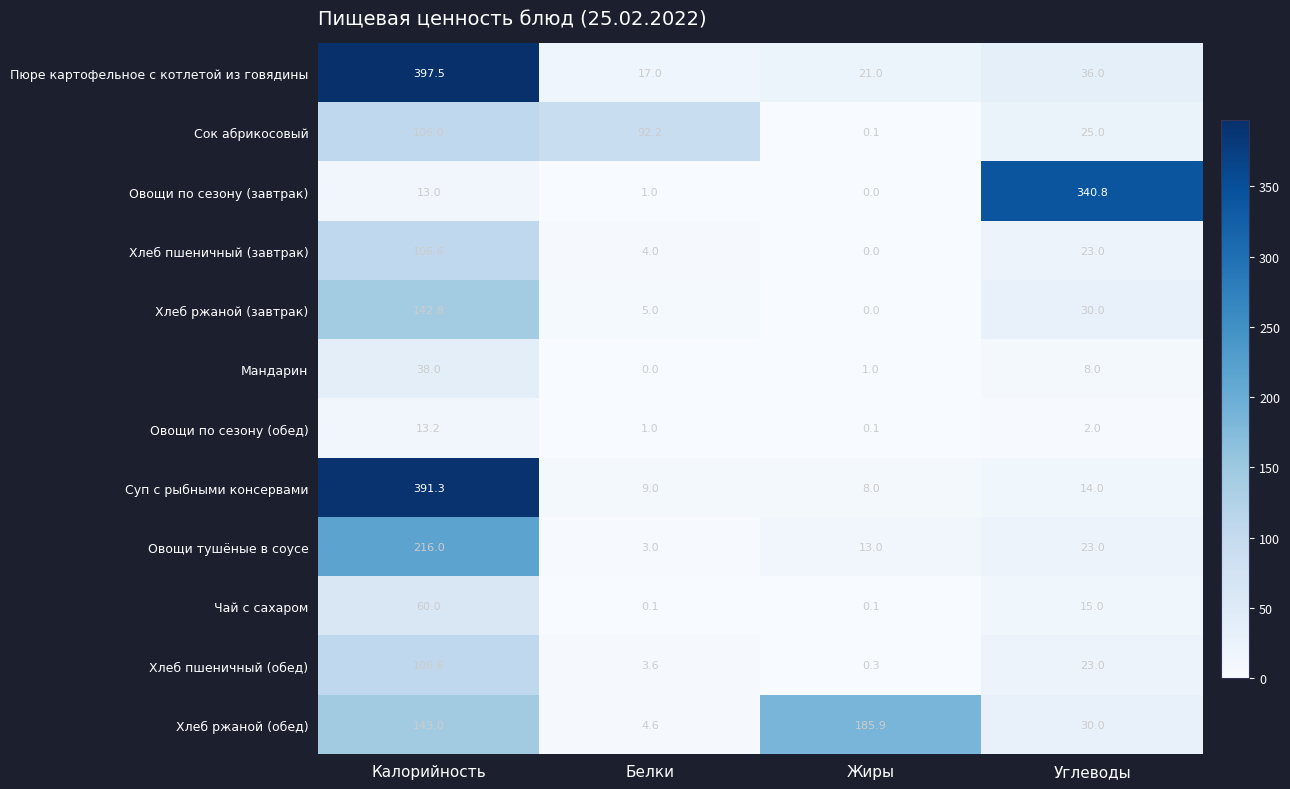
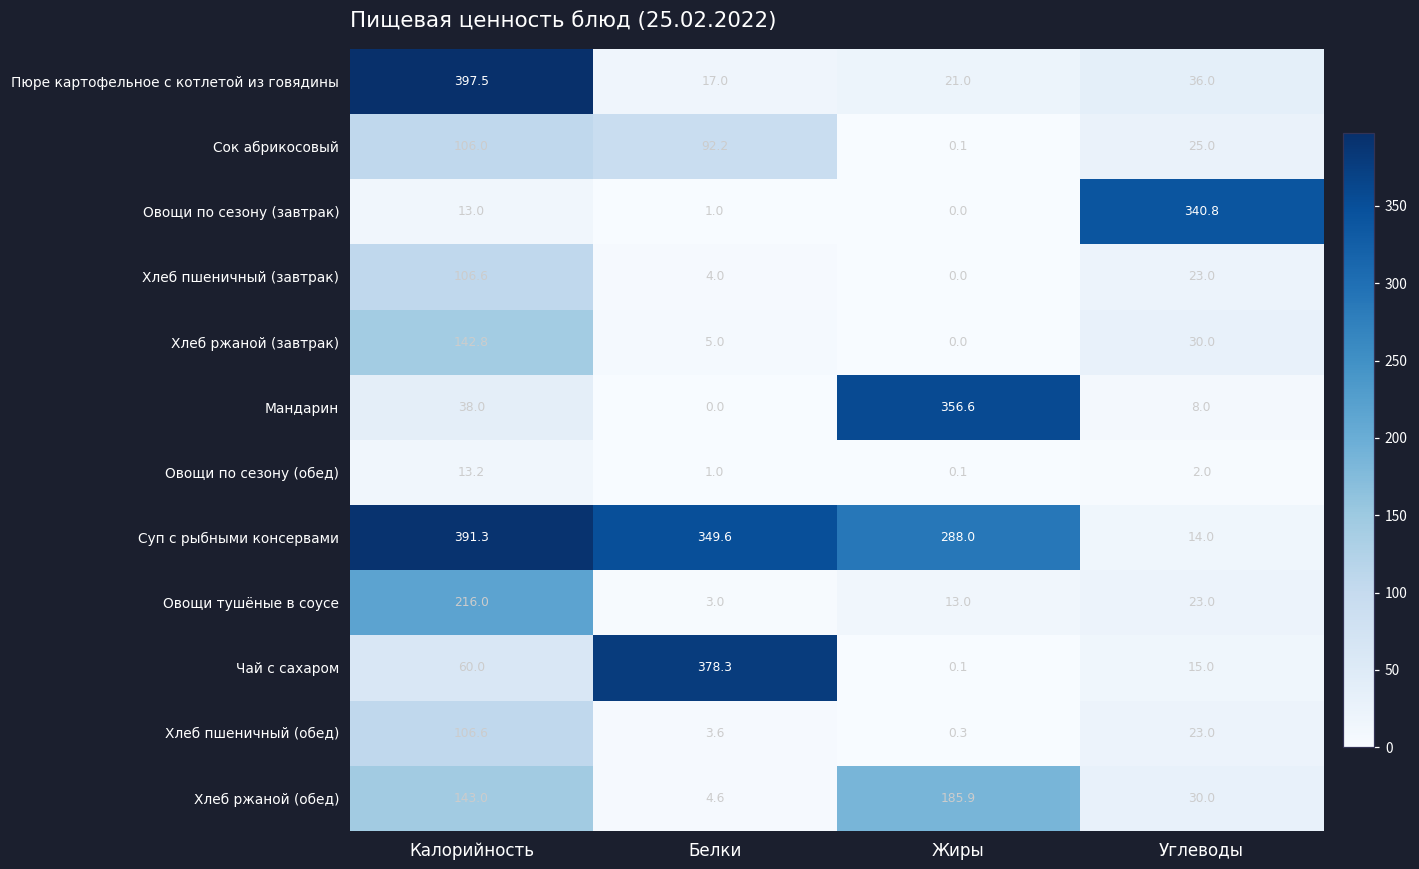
  {
    "Пюре картофельное с котлетой из говядины": {
      "Калорийность": 397.5,
      "Белки": 17.0
    },
    "Сок абрикосовый": {
      "Жиры": 0.1
    },
    "Овощи по сезону (завтрак)": {
      "Калорийность": 13.0,
      "Белки": 1.0,
      "Жиры": 0.0,
      "Углеводы": 340.8
    },
    "Хлеб пшеничный (завтрак)": {
      "Белки": 4.0,
      "Жиры": 0.0
    },
    "Хлеб ржаной (завтрак)": {
      "Белки": 5.0,
      "Жиры": 0.0
    },
    "Мандарин": {
      "Белки": 0.0,
-     "Жиры": 1.0,
+     "Жиры": 356.6,
      "Углеводы": 8.0
    },
    "Овощи по сезону (обед)": {
      "Калорийность": 13.2,
      "Белки": 1.0,
      "Жиры": 0.1,
      "Углеводы": 2.0
    },
    "Суп с рыбными консервами": {
      "Калорийность": 391.3,
-     "Белки": 9.0,
-     "Жиры": 8.0,
+     "Белки": 349.6,
+     "Жиры": 288.0,
      "Углеводы": 14.0
    },
    "Овощи тушёные в соусе": {
      "Калорийность": 216.0,
      "Белки": 3.0,
      "Жиры": 13.0
    },
    "Чай с сахаром": {
-     "Белки": 0.1,
+     "Белки": 378.3,
      "Жиры": 0.1,
      "Углеводы": 15.0
    },
    "Хлеб пшеничный (обед)": {
      "Белки": 3.6,
      "Жиры": 0.3
    },
    "Хлеб ржаной (обед)": {
      "Белки": 4.6,
      "Жиры": 185.9
    }
  }
